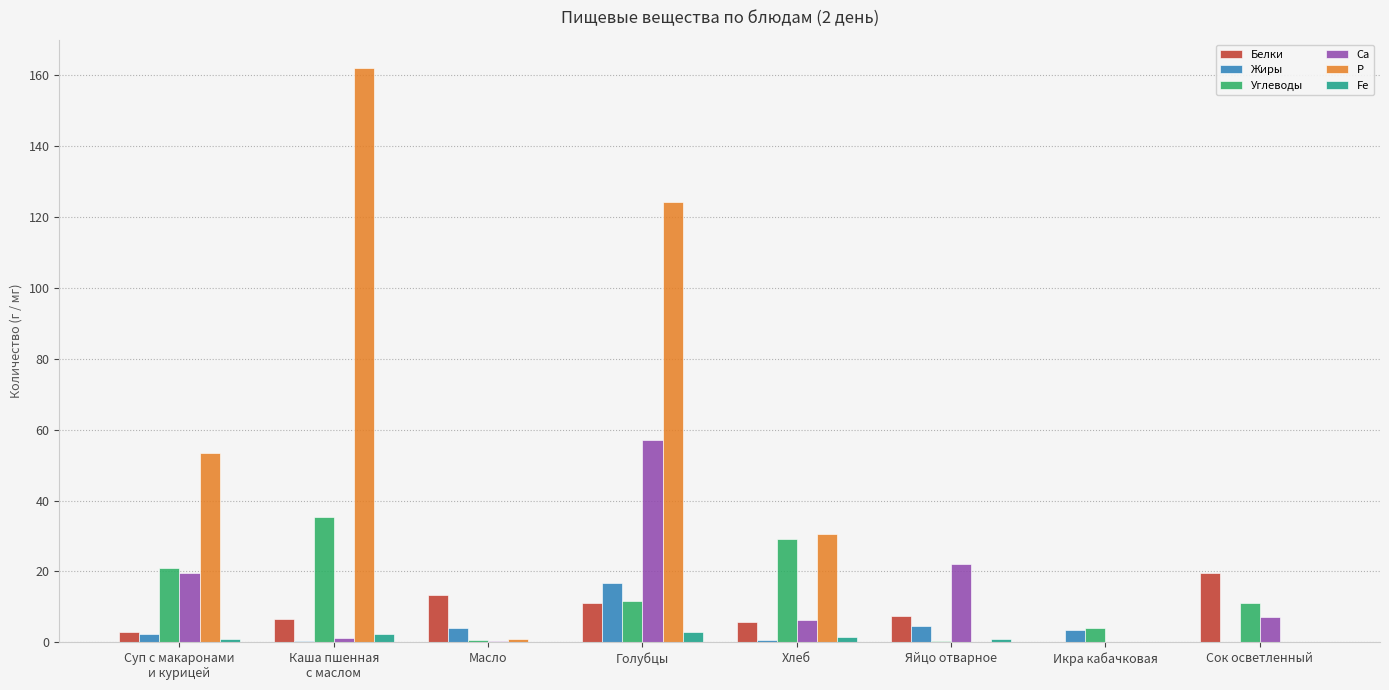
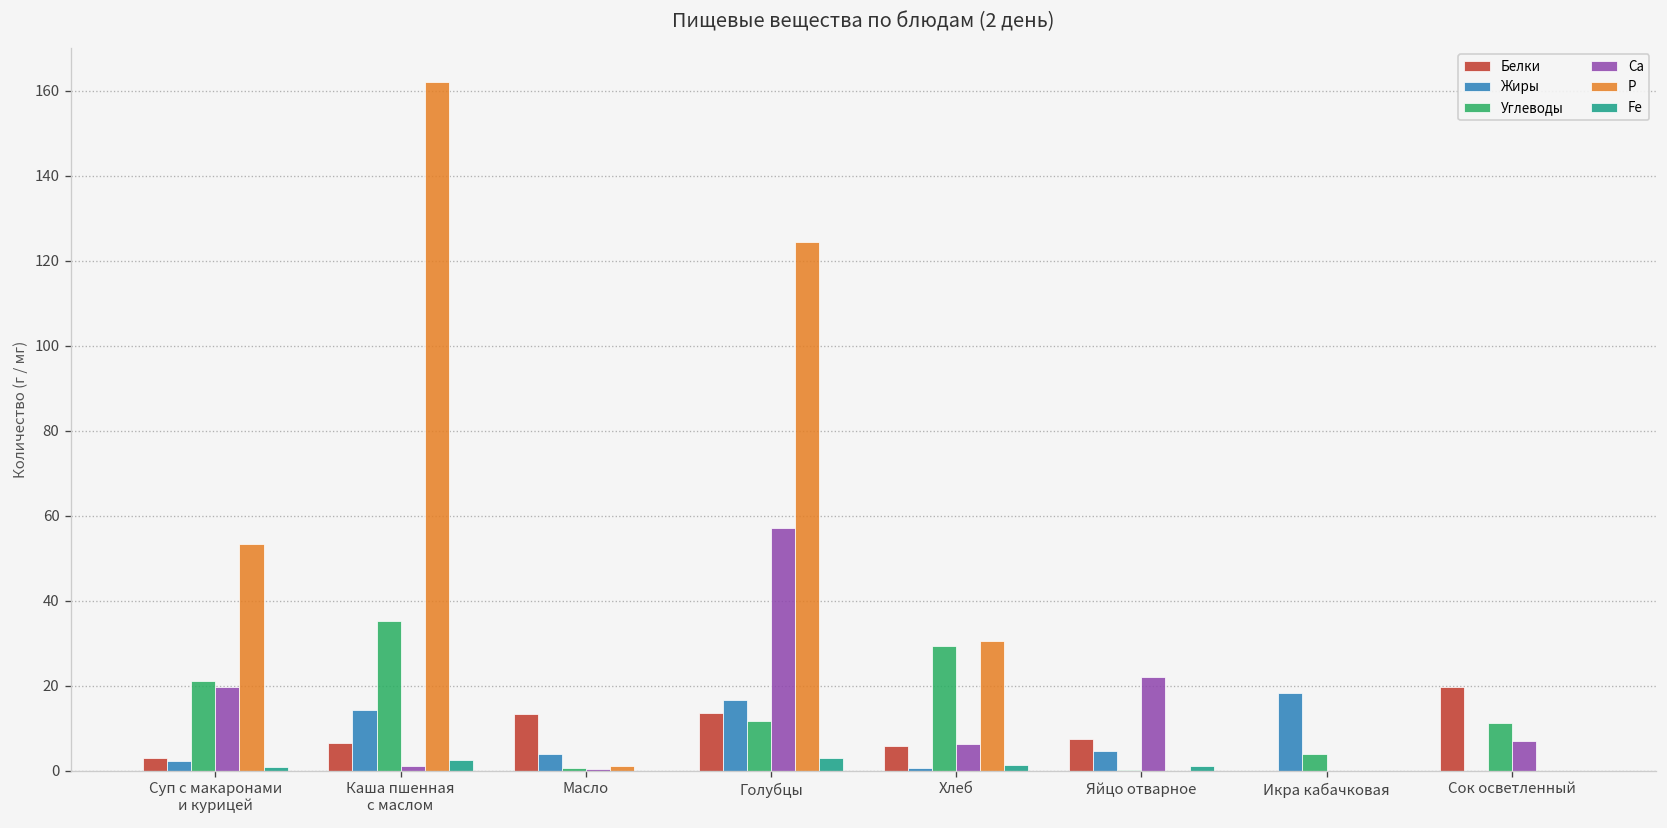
  {
    "Белки": {
      "Суп с макаронами и курицей": 3,
      "Каша пшенная с маслом": 7,
      "Масло": 13,
-     "Голубцы": 11,
+     "Голубцы": 14,
      "Хлеб": 6,
      "Яйцо отварное": 7,
      "Икра кабачковая": 0,
      "Сок осветленный": 20
    },
    "Жиры": {
      "Суп с макаронами и курицей": 2,
-     "Каша пшенная с маслом": 0,
+     "Каша пшенная с маслом": 14,
      "Масло": 4,
      "Голубцы": 17,
      "Яйцо отварное": 5,
-     "Икра кабачковая": 4,
+     "Икра кабачковая": 18,
      "Сок осветленный": 0
    },
    "Са": {
      "Суп с макаронами и курицей": 20,
      "Каша пшенная с маслом": 1,
      "Голубцы": 57,
      "Хлеб": 6,
      "Яйцо отварное": 22,
      "Икра кабачковая": 0,
      "Сок осветленный": 7
    },
    "Р": {
      "Суп с макаронами и курицей": 53,
      "Каша пшенная с маслом": 162,
      "Масло": 1,
      "Голубцы": 124,
      "Хлеб": 31,
      "Яйцо отварное": 0,
      "Икра кабачковая": 0,
      "Сок осветленный": 0
    }
  }
